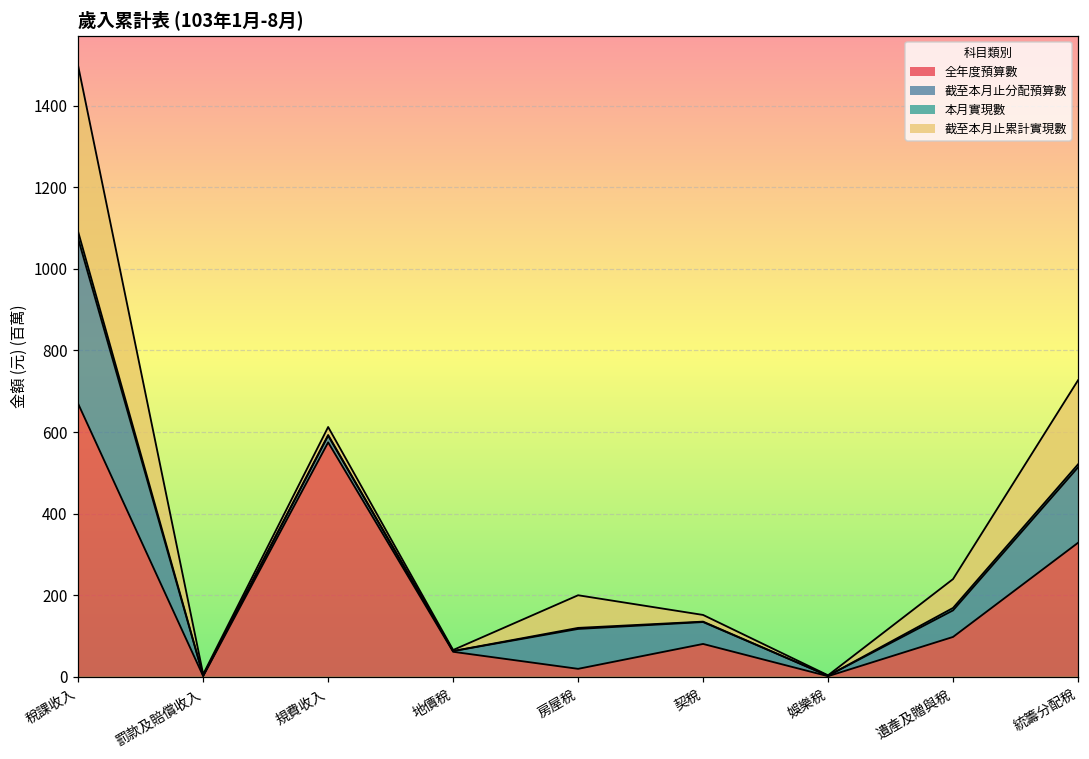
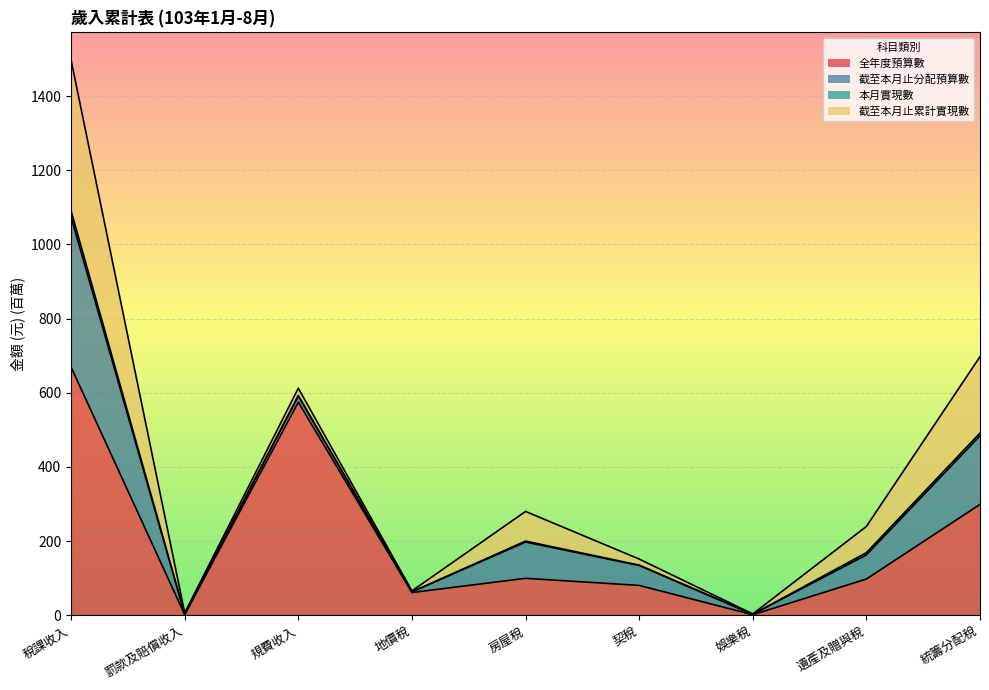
  {
    "全年度預算數": {
      "稅課收入": 670,
      "規費收入": 570,
-     "房屋稅": 20,
+     "房屋稅": 100,
      "契稅": 80,
      "遺產及贈與稅": 100,
-     "統籌分配稅": 330
+     "統籌分配稅": 300
    },
    "截至本月止累計實現數": {
      "稅課收入": 410,
      "規費收入": 20,
      "房屋稅": 80,
      "契稅": 20,
      "遺產及贈與稅": 70,
      "統籌分配稅": 210
    }
  }
